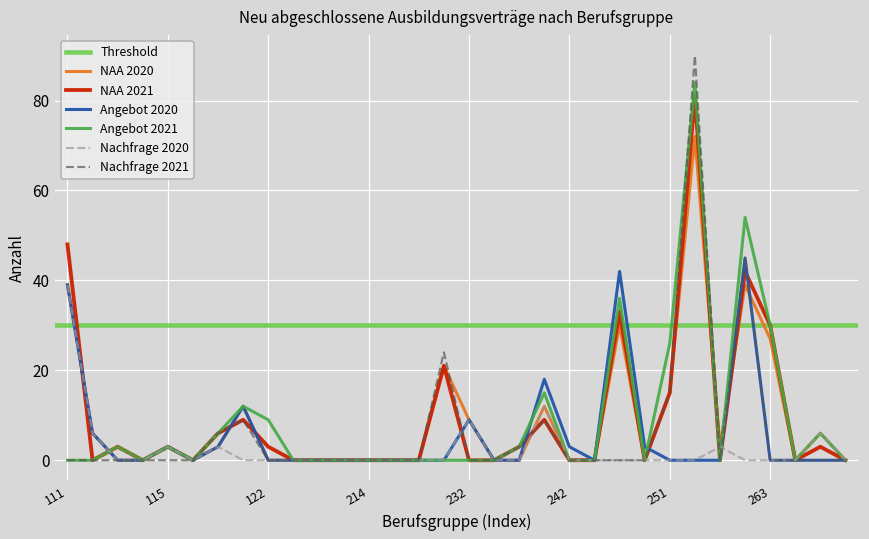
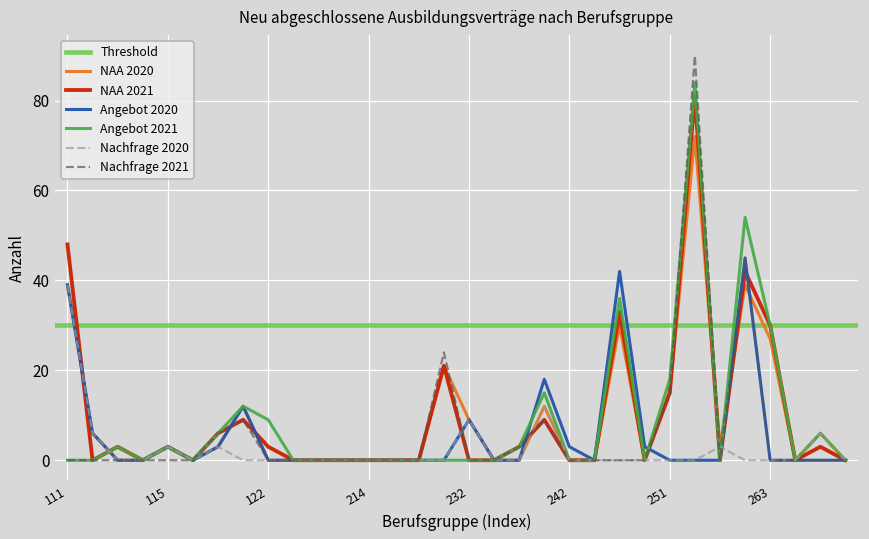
  {
    "NAA 2020": {
      "263": 27
    },
    "NAA 2021": {
      "111": 48,
      "122": 3
    },
    "Angebot 2020": {
      "242": 3
    },
    "Angebot 2021": {
      "122": 9,
-     "251": 26
+     "251": 18
    },
    "Nachfrage 2021": {
      "115": 0
    }
  }
